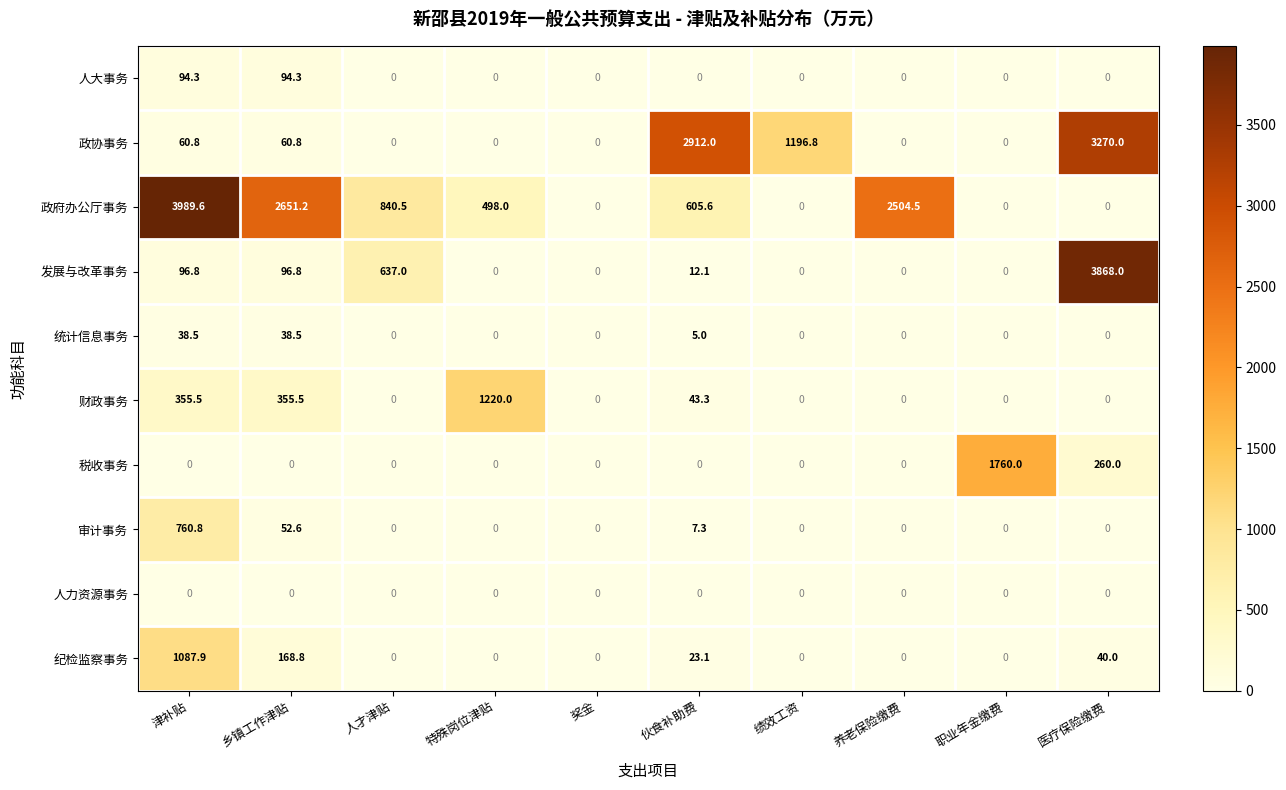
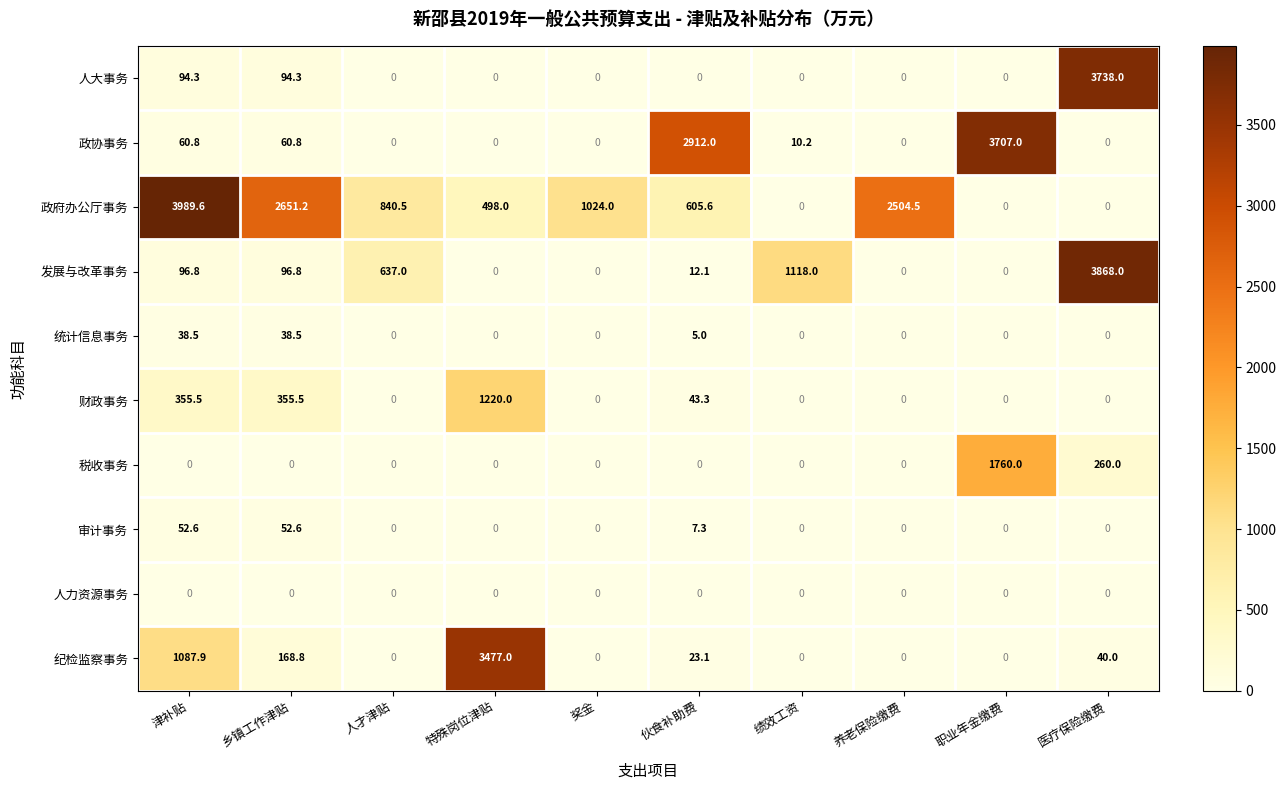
  {
    "人大事务": {
      "津补贴": 94.3,
      "乡镇工作津贴": 94.3,
      "人才津贴": 0,
      "特殊岗位津贴": 0,
      "奖金": 0,
      "伙食补助费": 0,
      "绩效工资": 0,
      "养老保险缴费": 0,
      "职业年金缴费": 0,
-     "医疗保险缴费": 0
+     "医疗保险缴费": 3738.0
    },
    "政协事务": {
      "津补贴": 60.8,
      "乡镇工作津贴": 60.8,
      "人才津贴": 0,
      "特殊岗位津贴": 0,
      "奖金": 0,
      "伙食补助费": 2912.0,
-     "绩效工资": 1196.8,
+     "绩效工资": 10.2,
      "养老保险缴费": 0,
-     "职业年金缴费": 0,
-     "医疗保险缴费": 3270.0
+     "职业年金缴费": 3707.0,
+     "医疗保险缴费": 0
    },
    "政府办公厅事务": {
      "津补贴": 3989.6,
      "乡镇工作津贴": 2651.2,
      "人才津贴": 840.5,
      "特殊岗位津贴": 498.0,
-     "奖金": 0,
+     "奖金": 1024.0,
      "伙食补助费": 605.6,
      "绩效工资": 0,
      "养老保险缴费": 2504.5,
      "职业年金缴费": 0,
      "医疗保险缴费": 0
    },
    "发展与改革事务": {
      "津补贴": 96.8,
      "乡镇工作津贴": 96.8,
      "人才津贴": 637.0,
      "特殊岗位津贴": 0,
      "奖金": 0,
      "伙食补助费": 12.1,
-     "绩效工资": 0,
+     "绩效工资": 1118.0,
      "养老保险缴费": 0,
      "职业年金缴费": 0,
      "医疗保险缴费": 3868.0
    },
    "统计信息事务": {
      "津补贴": 38.5,
      "乡镇工作津贴": 38.5,
      "人才津贴": 0,
      "特殊岗位津贴": 0,
      "奖金": 0,
      "伙食补助费": 5.0,
      "绩效工资": 0,
      "养老保险缴费": 0,
      "职业年金缴费": 0,
      "医疗保险缴费": 0
    },
    "财政事务": {
      "津补贴": 355.5,
      "乡镇工作津贴": 355.5,
      "人才津贴": 0,
      "特殊岗位津贴": 1220.0,
      "奖金": 0,
      "伙食补助费": 43.3,
      "绩效工资": 0,
      "养老保险缴费": 0,
      "职业年金缴费": 0,
      "医疗保险缴费": 0
    },
    "税收事务": {
      "津补贴": 0,
      "乡镇工作津贴": 0,
      "人才津贴": 0,
      "特殊岗位津贴": 0,
      "奖金": 0,
      "伙食补助费": 0,
      "绩效工资": 0,
      "养老保险缴费": 0,
      "职业年金缴费": 1760.0,
      "医疗保险缴费": 260.0
    },
    "审计事务": {
-     "津补贴": 760.8,
+     "津补贴": 52.6,
      "乡镇工作津贴": 52.6,
      "人才津贴": 0,
      "特殊岗位津贴": 0,
      "奖金": 0,
      "伙食补助费": 7.3,
      "绩效工资": 0,
      "养老保险缴费": 0,
      "职业年金缴费": 0,
      "医疗保险缴费": 0
    },
    "人力资源事务": {
      "津补贴": 0,
      "乡镇工作津贴": 0,
      "人才津贴": 0,
      "特殊岗位津贴": 0,
      "奖金": 0,
      "伙食补助费": 0,
      "绩效工资": 0,
      "养老保险缴费": 0,
      "职业年金缴费": 0,
      "医疗保险缴费": 0
    },
    "纪检监察事务": {
      "津补贴": 1087.9,
      "乡镇工作津贴": 168.8,
      "人才津贴": 0,
-     "特殊岗位津贴": 0,
+     "特殊岗位津贴": 3477.0,
      "奖金": 0,
      "伙食补助费": 23.1,
      "绩效工资": 0,
      "养老保险缴费": 0,
      "职业年金缴费": 0,
      "医疗保险缴费": 40.0
    }
  }
